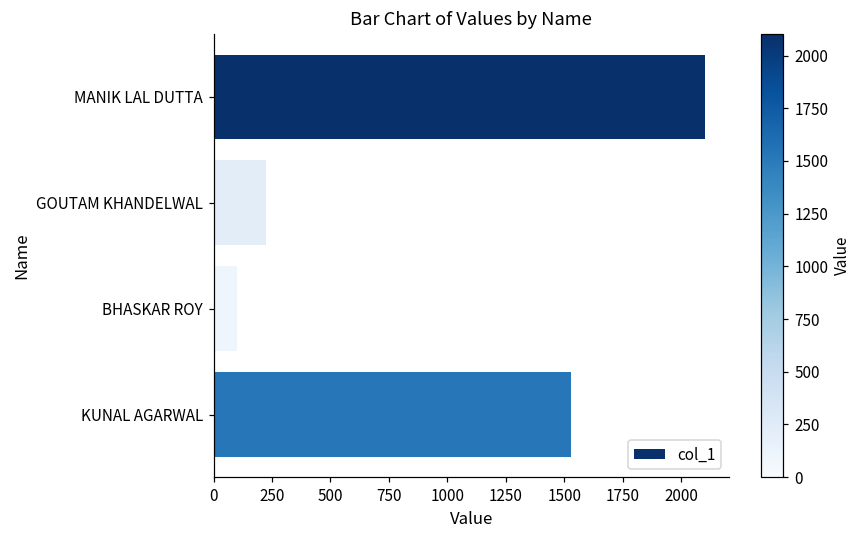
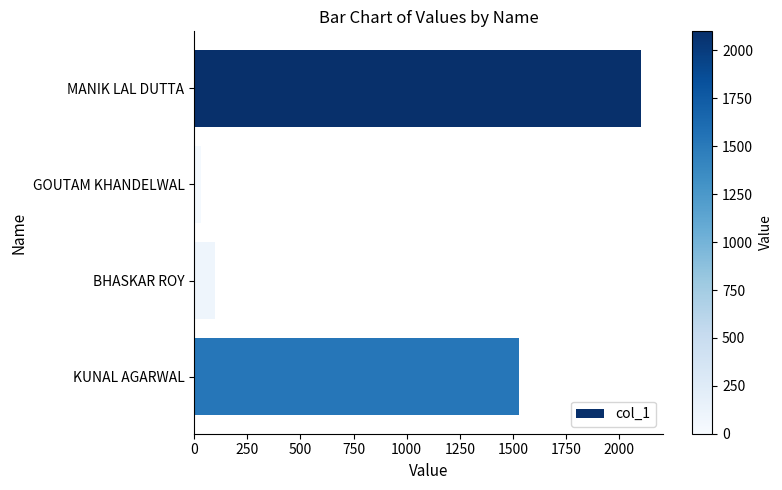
  {
    "MANIK LAL DUTTA": 2100,
-   "GOUTAM KHANDELWAL": 220,
+   "GOUTAM KHANDELWAL": 30,
    "BHASKAR ROY": 100,
    "KUNAL AGARWAL": 1530
  }
